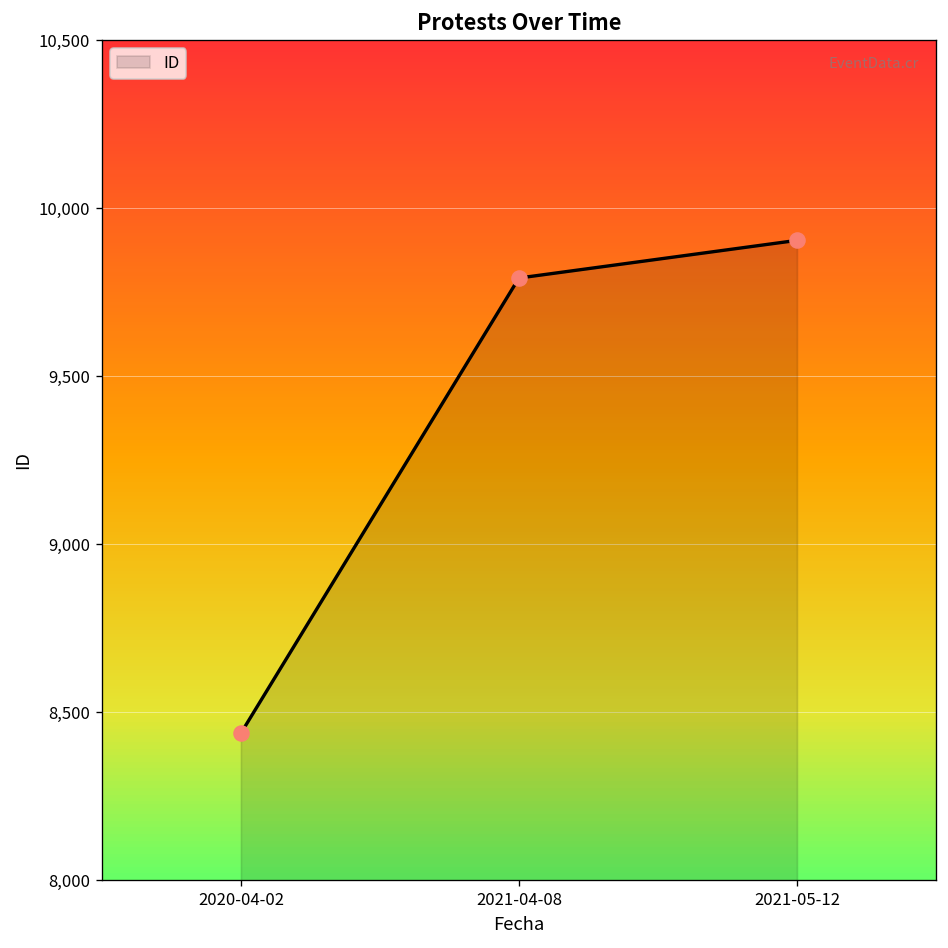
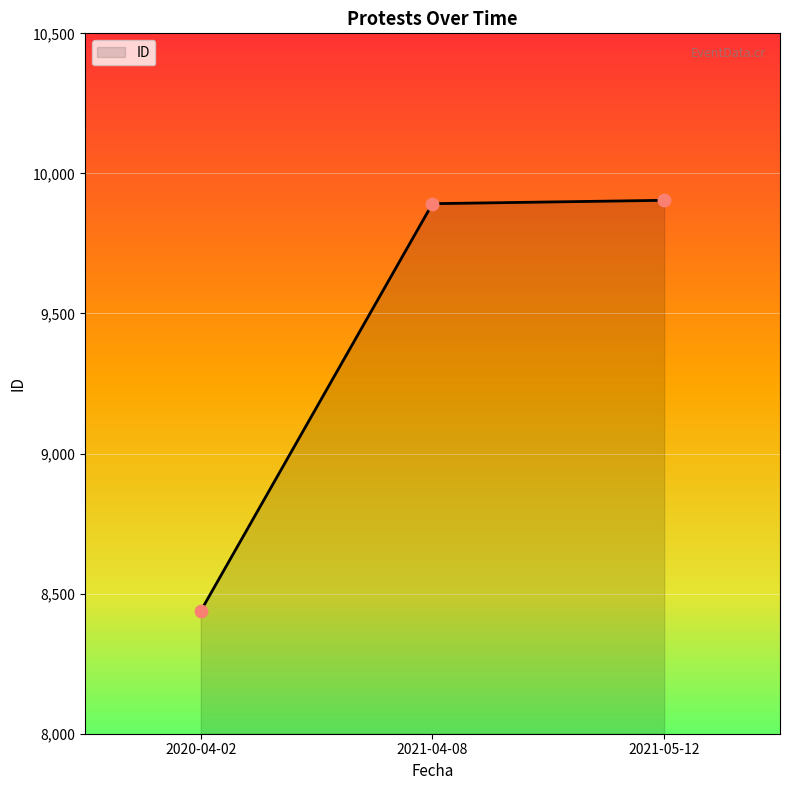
  {
    "2020-04-02": "8,440",
-   "2021-04-08": "9,790",
+   "2021-04-08": "9,890",
    "2021-05-12": "9,900"
  }
